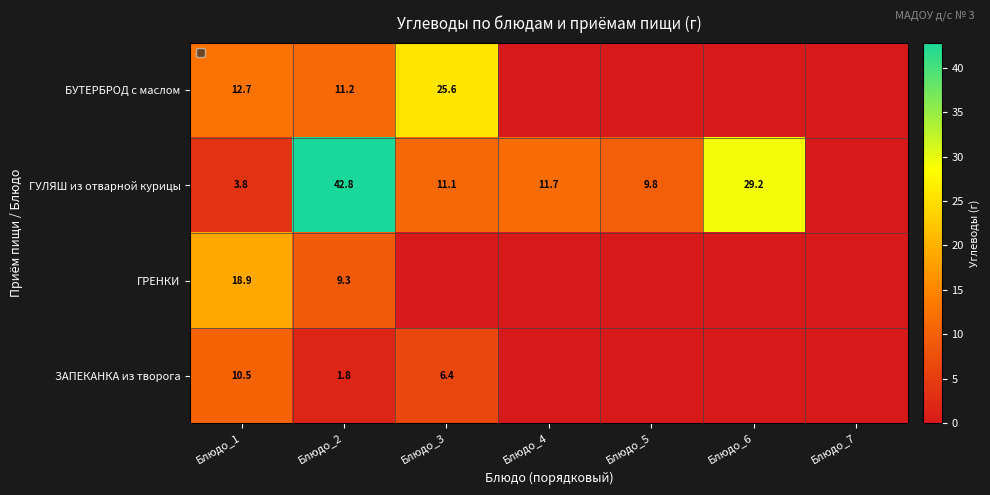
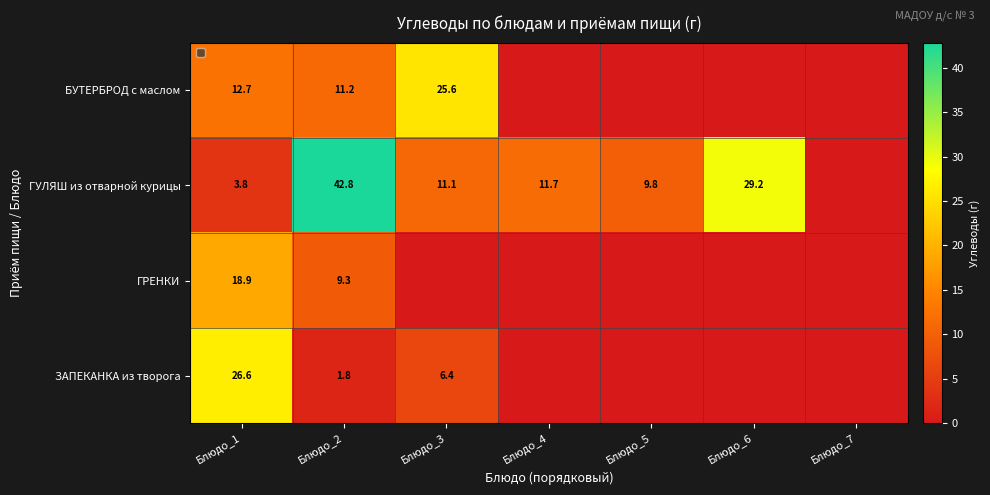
  {
    "БУТЕРБРОД с маслом": {
      "Блюдо_1": 12.7,
      "Блюдо_2": 11.2,
      "Блюдо_3": 25.6
    },
    "ГУЛЯШ из отварной курицы": {
      "Блюдо_1": 3.8,
      "Блюдо_2": 42.8,
      "Блюдо_3": 11.1,
      "Блюдо_4": 11.7,
      "Блюдо_5": 9.8,
      "Блюдо_6": 29.2
    },
    "ГРЕНКИ": {
      "Блюдо_1": 18.9,
      "Блюдо_2": 9.3
    },
    "ЗАПЕКАНКА из творога": {
-     "Блюдо_1": 10.5,
+     "Блюдо_1": 26.6,
      "Блюдо_2": 1.8,
      "Блюдо_3": 6.4
    }
  }
